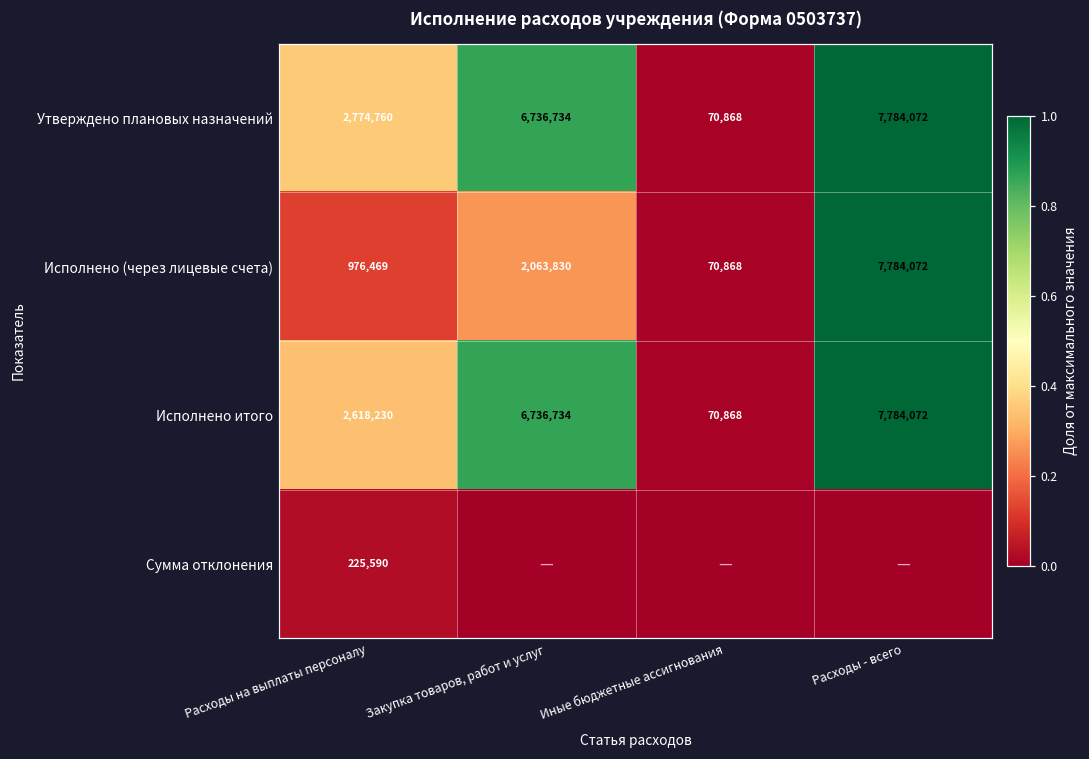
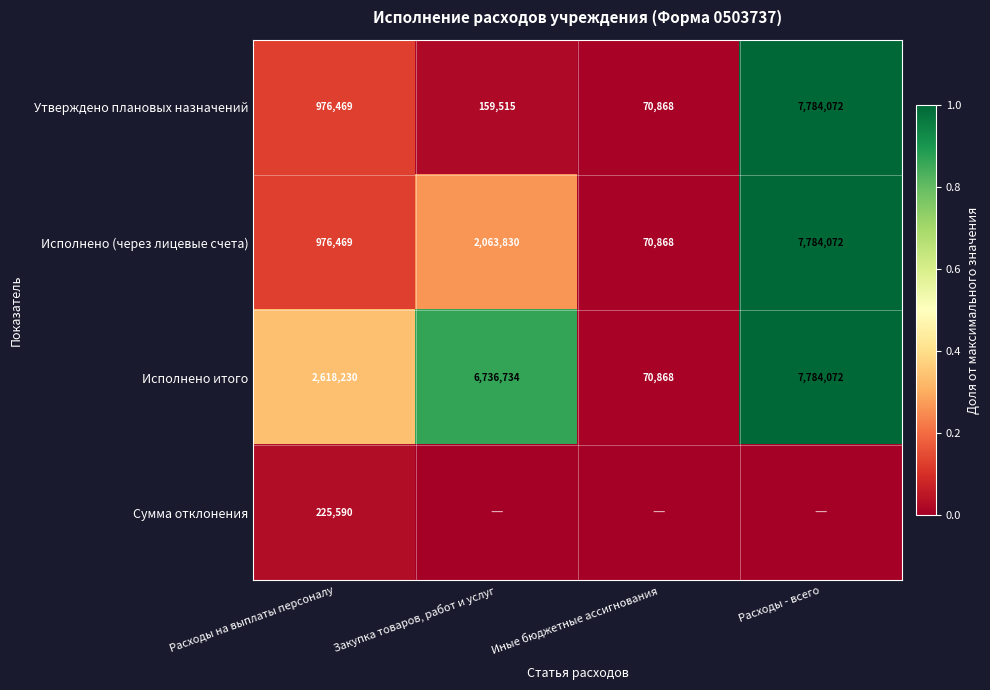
  {
    "Утверждено плановых назначений": {
-     "Расходы на выплаты персоналу": "2,774,760",
-     "Закупка товаров, работ и услуг": "6,736,734",
+     "Расходы на выплаты персоналу": "976,469",
+     "Закупка товаров, работ и услуг": "159,515",
      "Иные бюджетные ассигнования": "70,868",
      "Расходы - всего": "7,784,072"
    },
    "Исполнено (через лицевые счета)": {
      "Расходы на выплаты персоналу": "976,469",
      "Закупка товаров, работ и услуг": "2,063,830",
      "Иные бюджетные ассигнования": "70,868",
      "Расходы - всего": "7,784,072"
    },
    "Исполнено итого": {
      "Расходы на выплаты персоналу": "2,618,230",
      "Закупка товаров, работ и услуг": "6,736,734",
      "Иные бюджетные ассигнования": "70,868",
      "Расходы - всего": "7,784,072"
    },
    "Сумма отклонения": {
      "Расходы на выплаты персоналу": "225,590"
    }
  }
